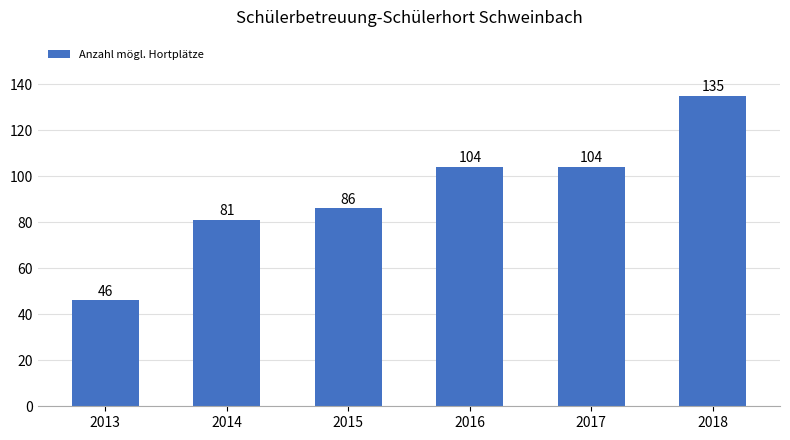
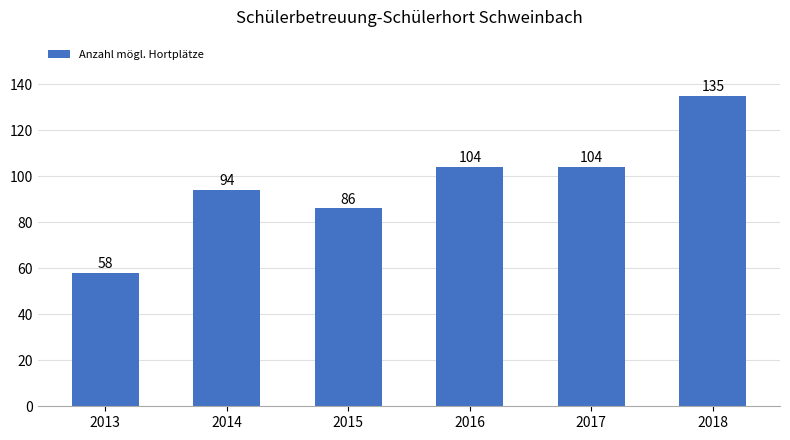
  {
-   "2013": 46,
-   "2014": 81,
+   "2013": 58,
+   "2014": 94,
    "2015": 86,
    "2016": 104,
    "2017": 104,
    "2018": 135
  }
